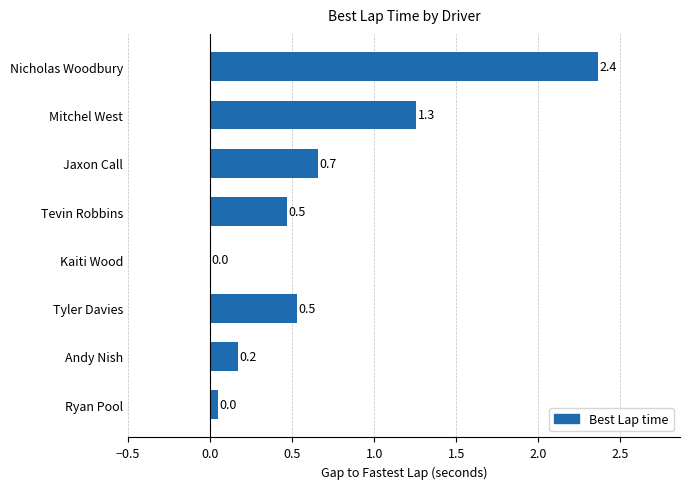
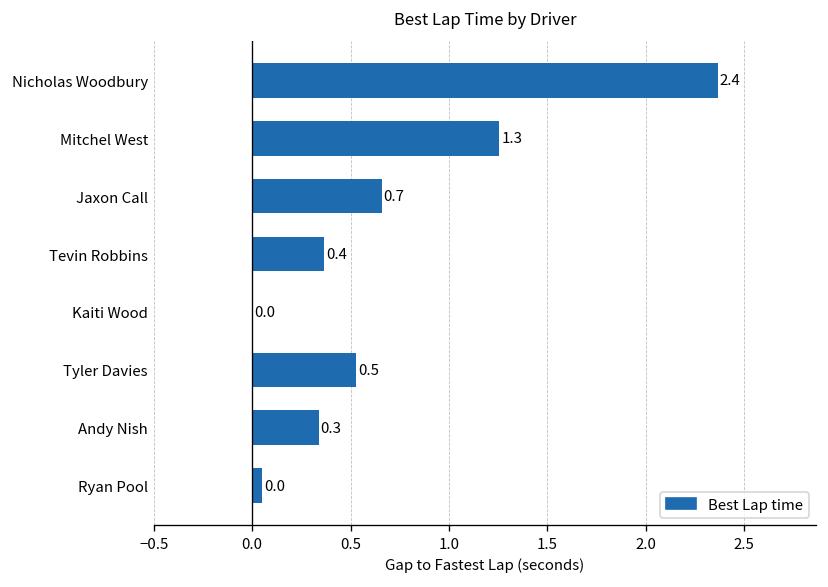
  {
    "Nicholas Woodbury": 2.4,
    "Mitchel West": 1.3,
    "Jaxon Call": 0.7,
-   "Tevin Robbins": 0.5,
+   "Tevin Robbins": 0.4,
    "Kaiti Wood": 0.0,
    "Tyler Davies": 0.5,
-   "Andy Nish": 0.2,
+   "Andy Nish": 0.3,
    "Ryan Pool": 0.0
  }
